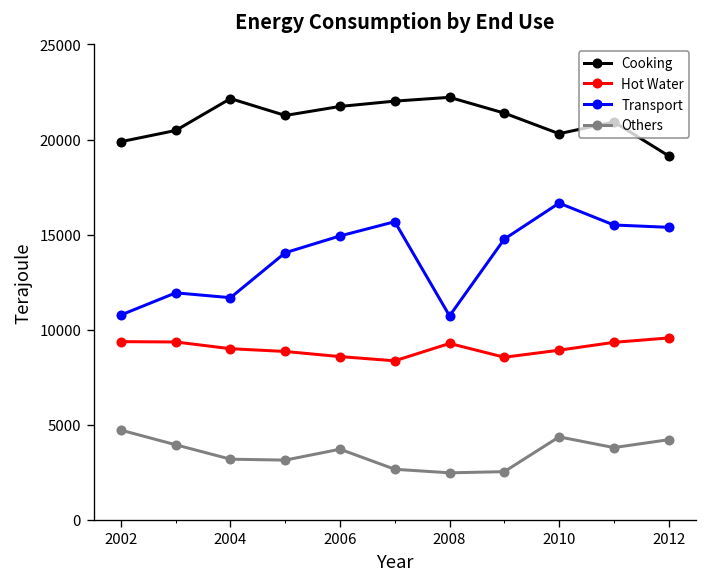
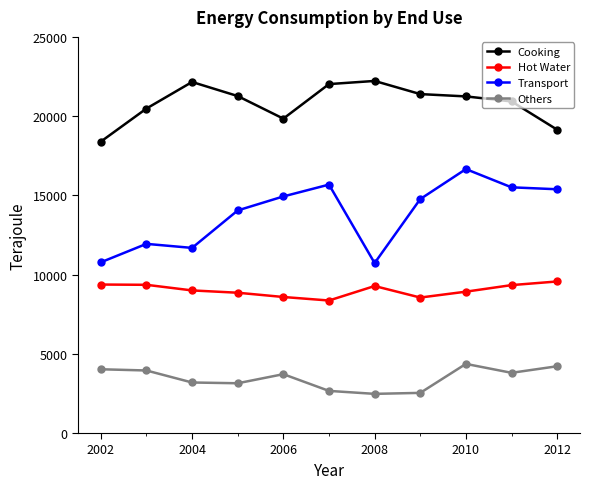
  {
    "Cooking": {
-     "2002": 19900,
+     "2002": 18400,
      "2004": 22200,
-     "2006": 21700,
+     "2006": 19800,
      "2008": 22200,
-     "2010": 20300,
+     "2010": 21200,
      "2012": 19100
    },
    "Hot Water": {
      "2002": 9400,
      "2004": 9000,
      "2006": 8600,
      "2008": 9300,
      "2010": 8900,
      "2012": 9600
    },
    "Transport": {
      "2002": 10800,
      "2004": 11700,
      "2006": 14900,
      "2008": 10700,
      "2010": 16700,
      "2012": 15400
    },
    "Others": {
-     "2002": 4700,
+     "2002": 4000,
      "2004": 3200,
      "2006": 3700,
      "2008": 2500,
      "2010": 4400,
      "2012": 4200
    }
  }
